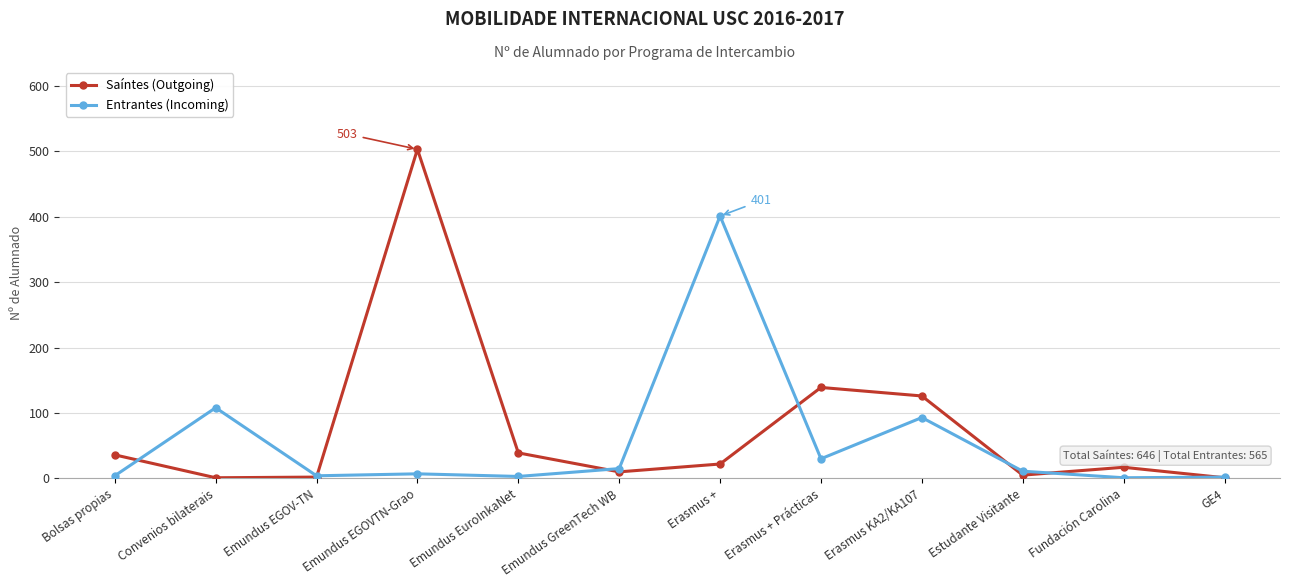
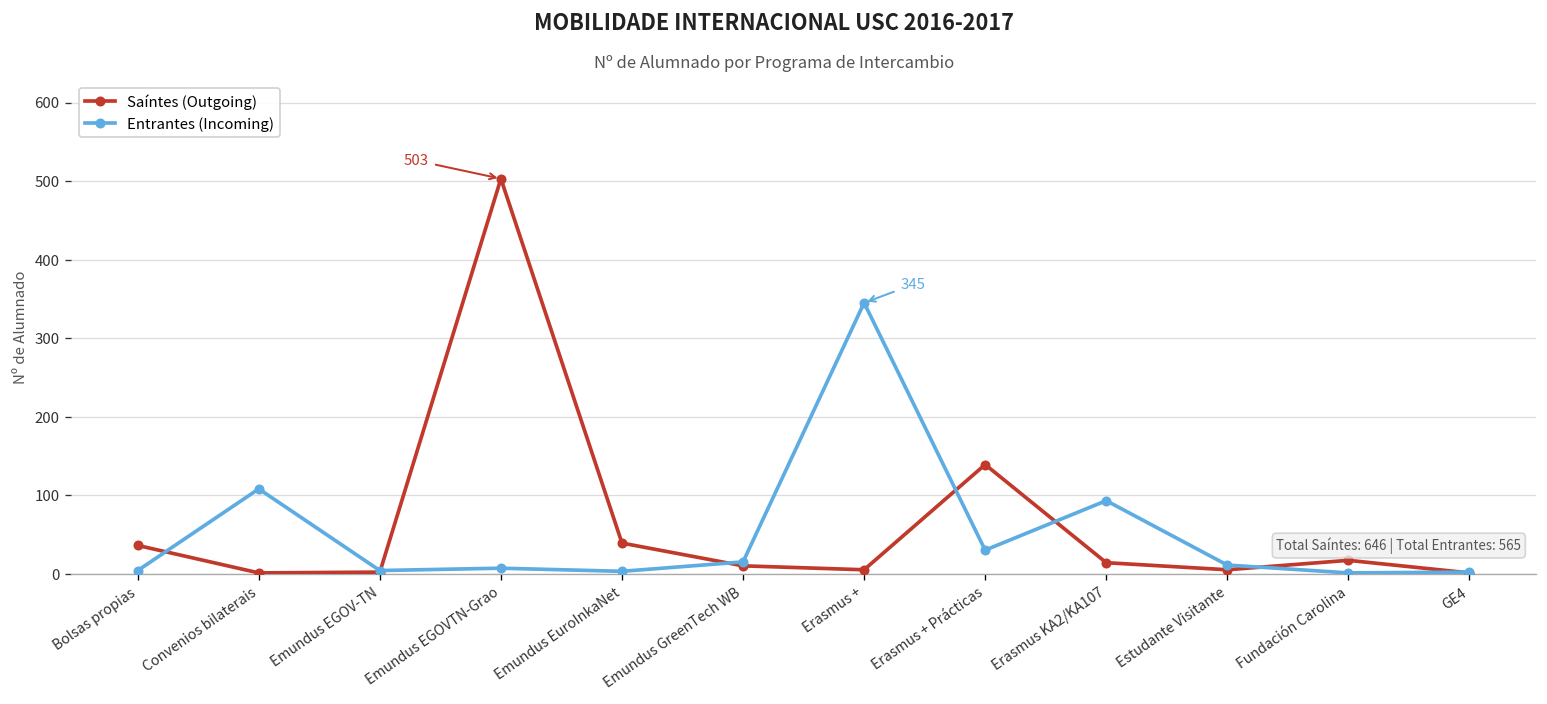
  {
    "Saíntes (Outgoing)": {
      "Bolsas propias": 40,
      "Convenios bilaterais": 0,
      "Emundus EuroInkaNet": 40,
      "Emundus GreenTech WB": 10,
-     "Erasmus +": 20,
+     "Erasmus +": 10,
      "Erasmus + Prácticas": 140,
-     "Erasmus KA2/KA107": 130,
+     "Erasmus KA2/KA107": 10,
      "Estudante Visitante": 10
    },
    "Entrantes (Incoming)": {
-     "Erasmus +": 401
+     "Erasmus +": 345
    }
  }
